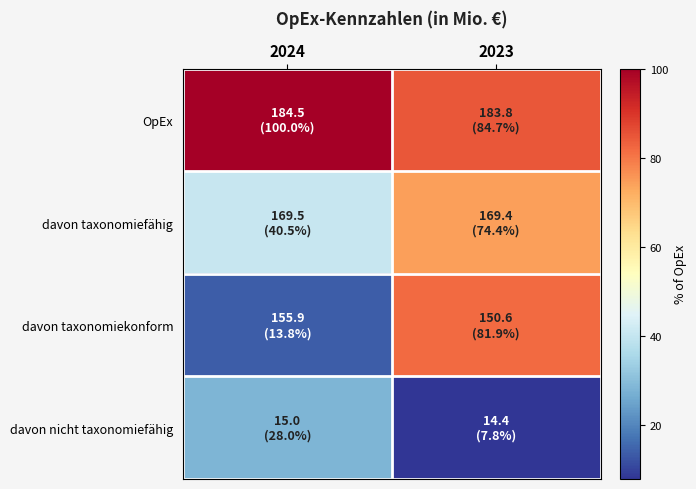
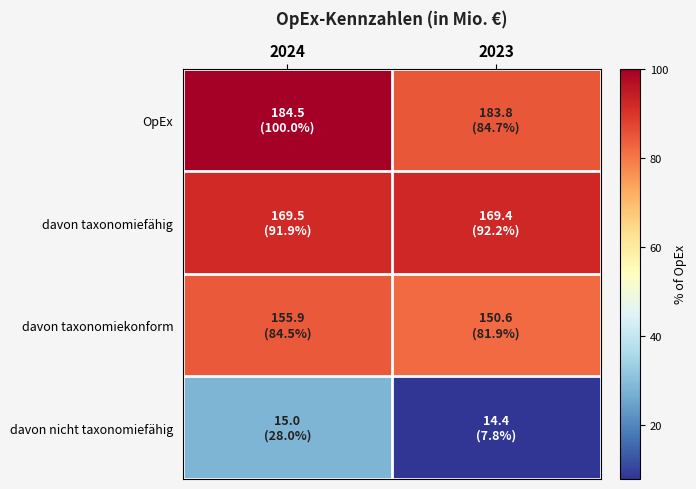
  {
    "davon taxonomiefähig": {
-     "2024": "(40.5%)",
-     "2023": "(74.4%)"
+     "2024": "(91.9%)",
+     "2023": "(92.2%)"
    },
    "davon taxonomiekonform": {
-     "2024": "(13.8%)"
+     "2024": "(84.5%)"
    }
  }
